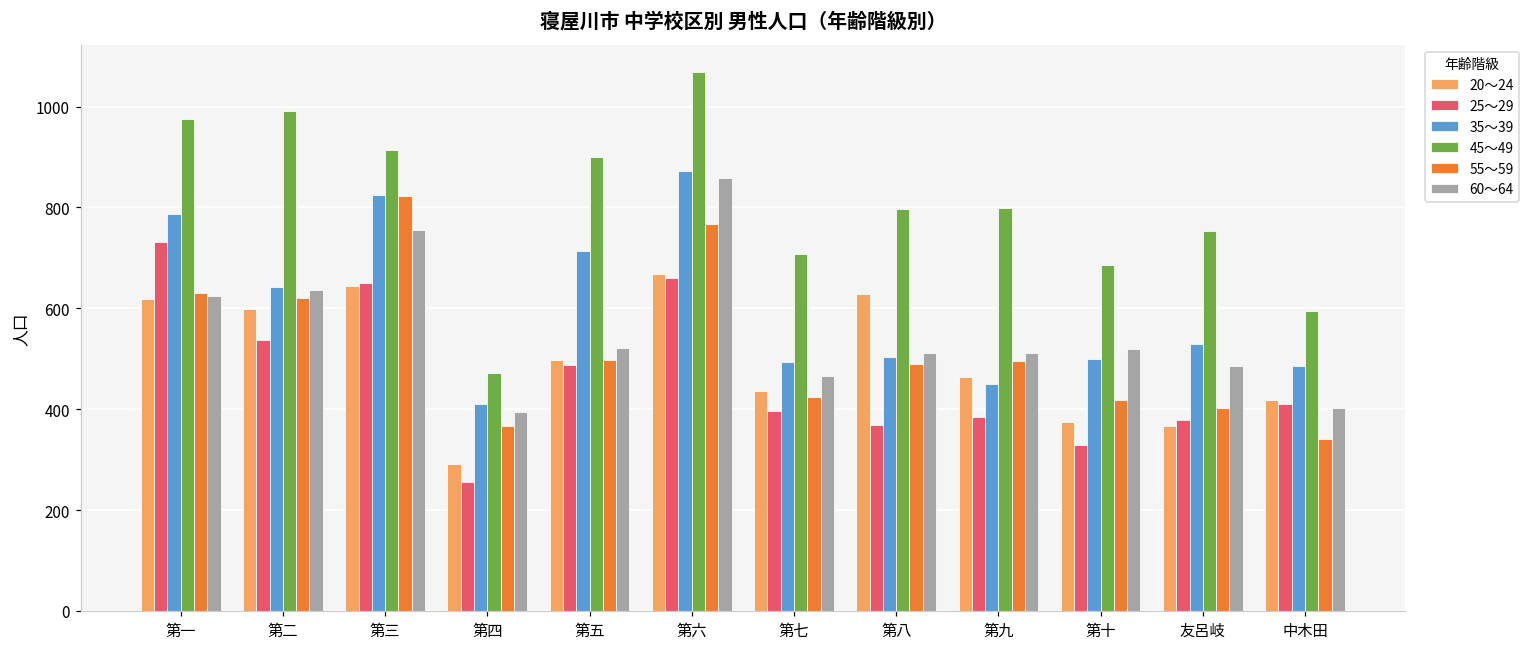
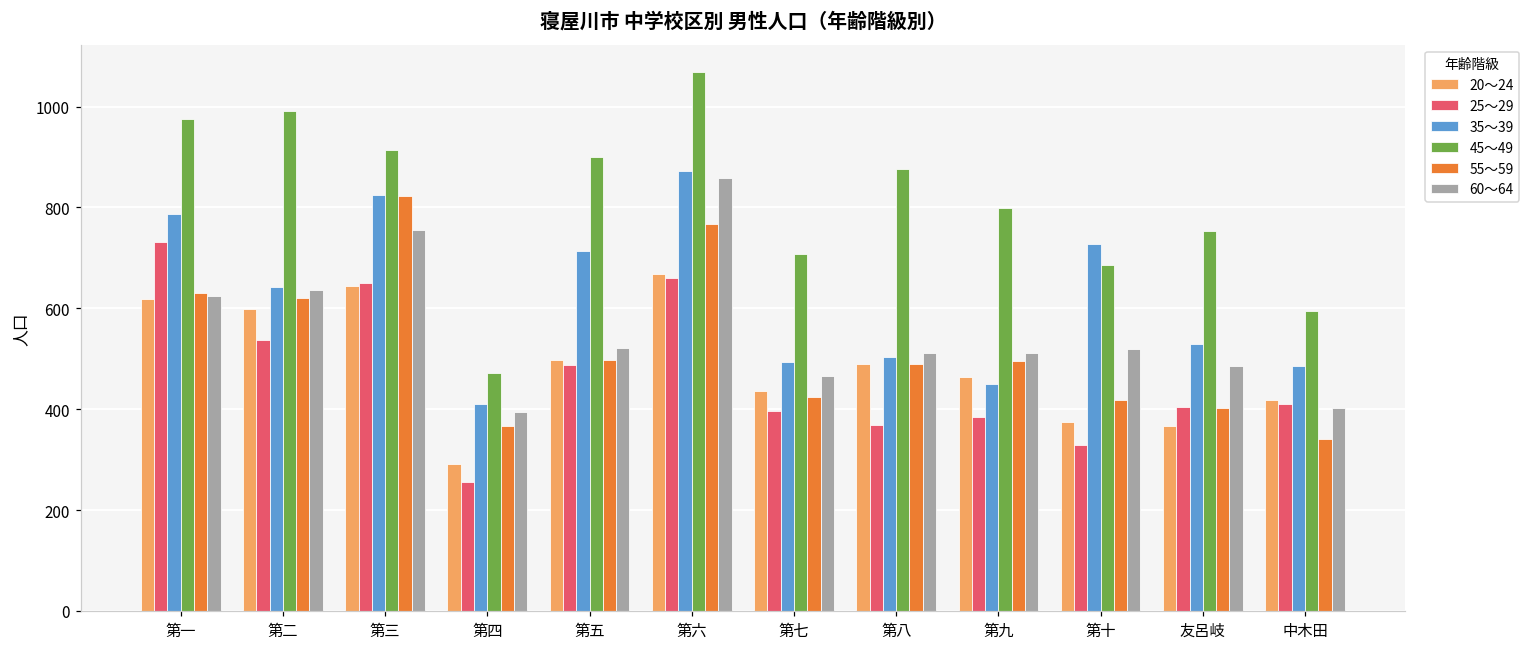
  {
    "20～24": {
      "第一": 620,
      "第二": 600,
      "第三": 640,
      "第四": 290,
      "第五": 500,
      "第六": 670,
      "第七": 440,
-     "第八": 630,
+     "第八": 490,
      "第九": 460,
      "第十": 380,
      "友呂岐": 370,
      "中木田": 420
    },
    "25～29": {
      "第一": 730,
      "第二": 540,
      "第三": 650,
      "第四": 260,
      "第五": 490,
      "第六": 660,
      "第七": 400,
      "第八": 370,
      "第九": 390,
      "第十": 330,
-     "友呂岐": 380,
+     "友呂岐": 400,
      "中木田": 410
    },
    "35～39": {
      "第一": 790,
      "第二": 640,
      "第三": 830,
      "第四": 410,
      "第五": 710,
      "第六": 870,
      "第七": 490,
      "第八": 500,
      "第九": 450,
-     "第十": 500,
+     "第十": 730,
      "友呂岐": 530,
      "中木田": 490
    },
    "45～49": {
      "第一": 980,
      "第二": 990,
      "第三": 910,
      "第四": 470,
      "第五": 900,
      "第六": 1070,
      "第七": 710,
-     "第八": 800,
+     "第八": 880,
      "第九": 800,
      "第十": 690,
      "友呂岐": 750,
      "中木田": 590
    },
    "55～59": {
      "第一": 630,
      "第二": 620,
      "第三": 820,
      "第四": 370,
      "第五": 500,
      "第六": 770,
      "第七": 430,
      "第八": 490,
      "第九": 500,
      "第十": 420,
      "友呂岐": 400,
      "中木田": 340
    },
    "60～64": {
      "第一": 630,
      "第二": 640,
      "第三": 760,
      "第四": 390,
      "第五": 520,
      "第六": 860,
      "第七": 470,
      "第八": 510,
      "第九": 510,
      "第十": 520,
      "友呂岐": 490,
      "中木田": 400
    }
  }
